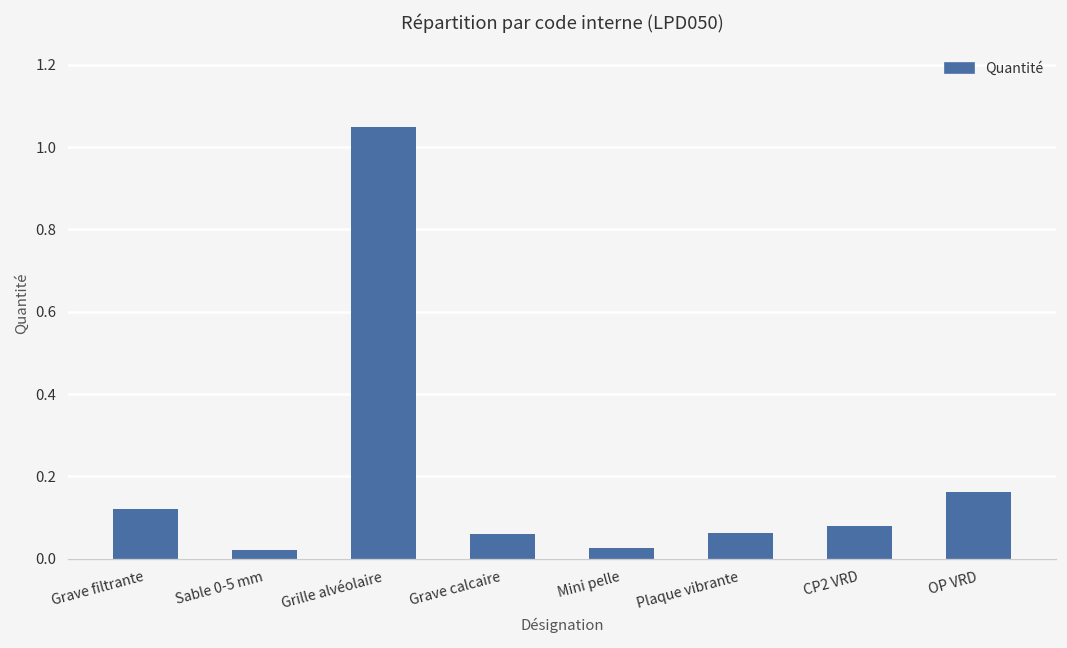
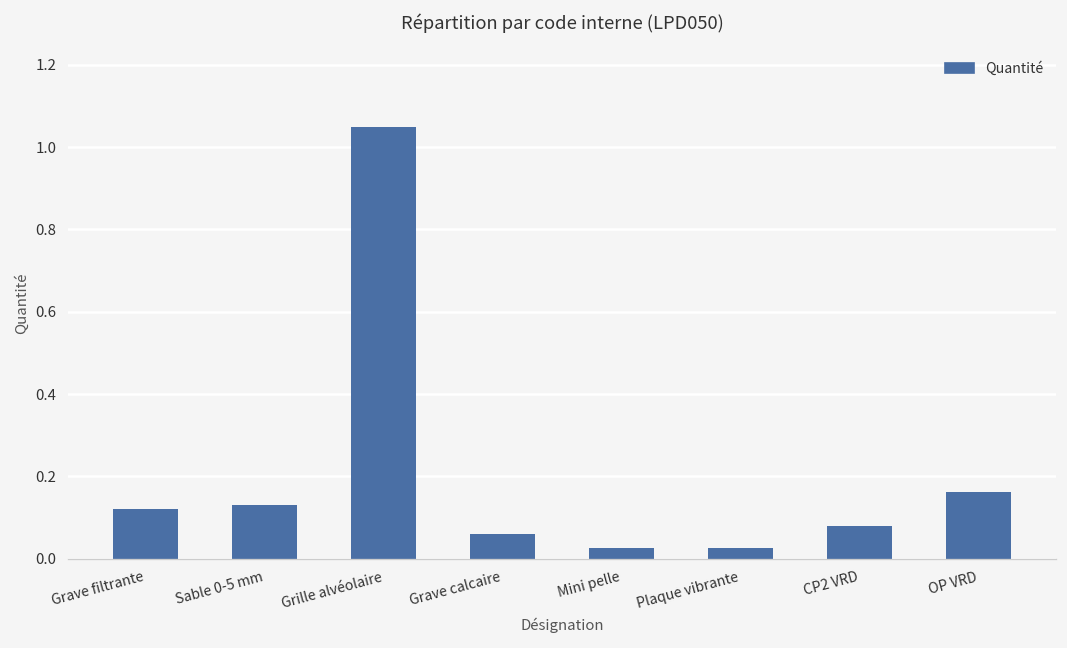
  {
    "Grave filtrante": 0.12,
-   "Sable 0-5 mm": 0.02,
+   "Sable 0-5 mm": 0.13,
    "Grille alvéolaire": 1.05,
    "Grave calcaire": 0.06,
    "Mini pelle": 0.03,
-   "Plaque vibrante": 0.06,
+   "Plaque vibrante": 0.03,
    "CP2 VRD": 0.08,
    "OP VRD": 0.16
  }
